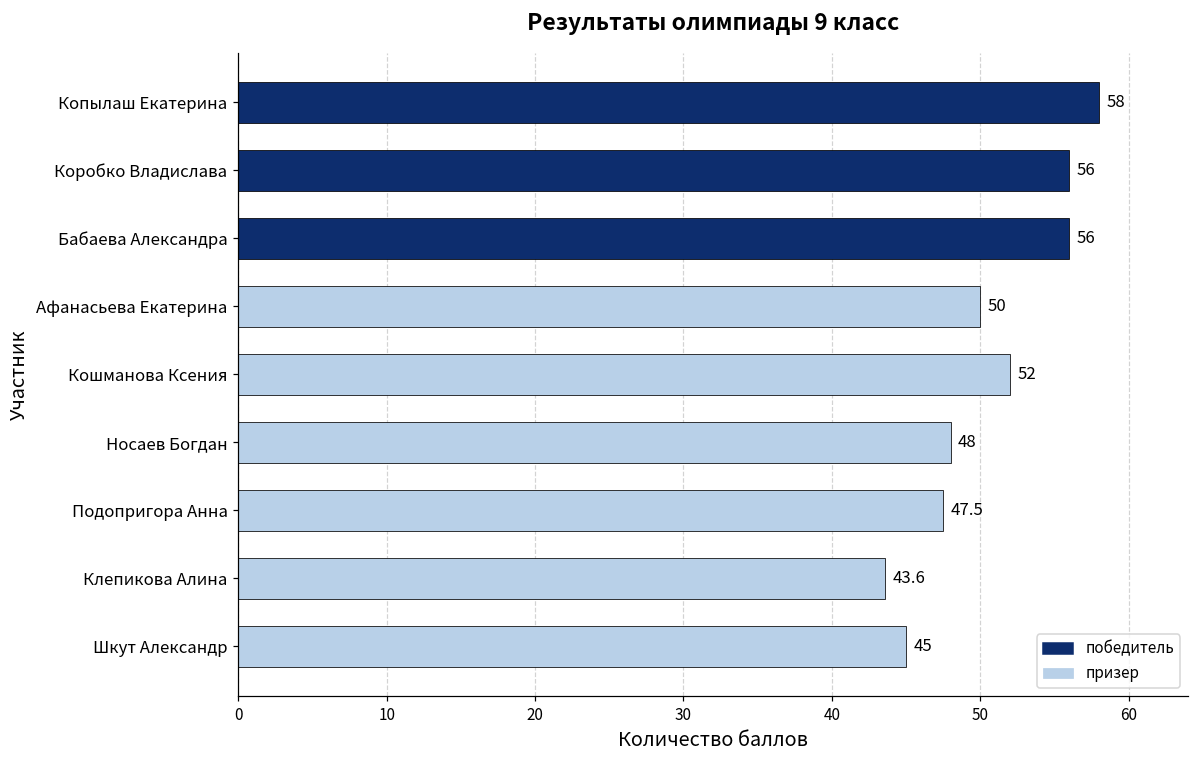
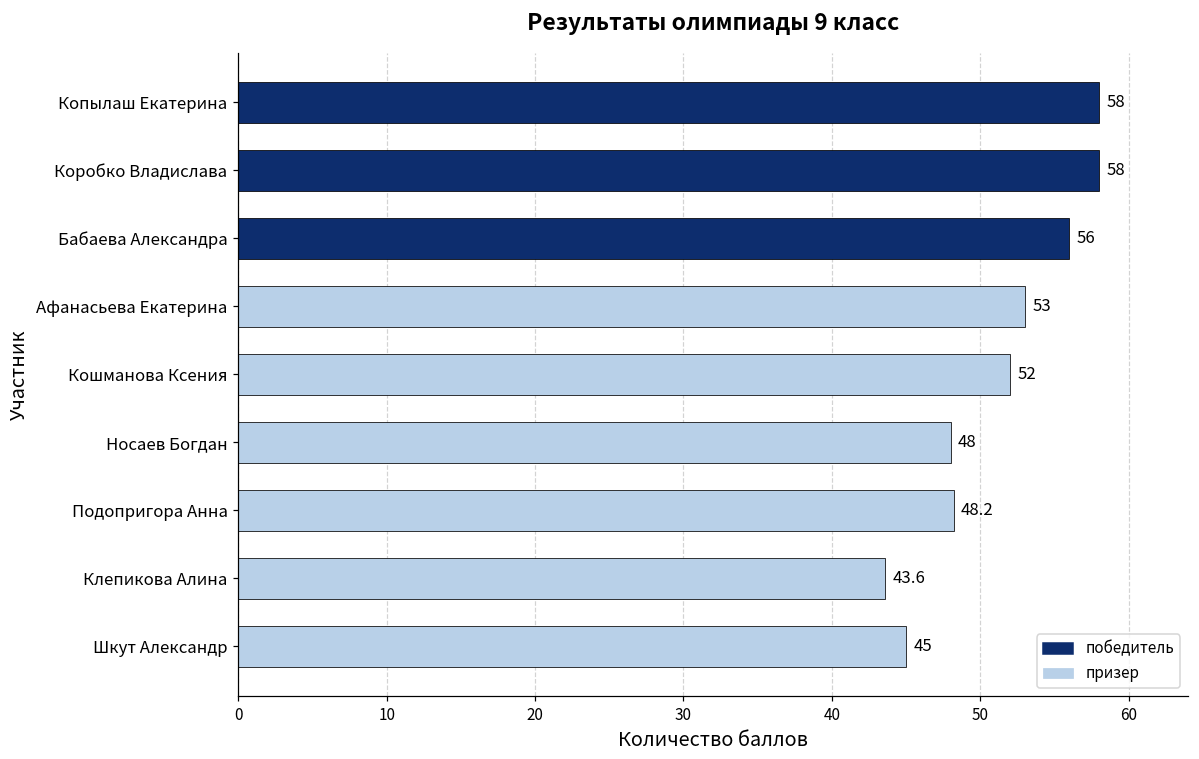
  {
    "Копылаш Екатерина": 58,
-   "Коробко Владислава": 56,
+   "Коробко Владислава": 58,
    "Бабаева Александра": 56,
-   "Афанасьева Екатерина": 50,
+   "Афанасьева Екатерина": 53,
    "Кошманова Ксения": 52,
    "Носаев Богдан": 48,
-   "Подопригора Анна": 47.5,
+   "Подопригора Анна": 48.2,
    "Клепикова Алина": 43.6,
    "Шкут Александр": 45
  }
